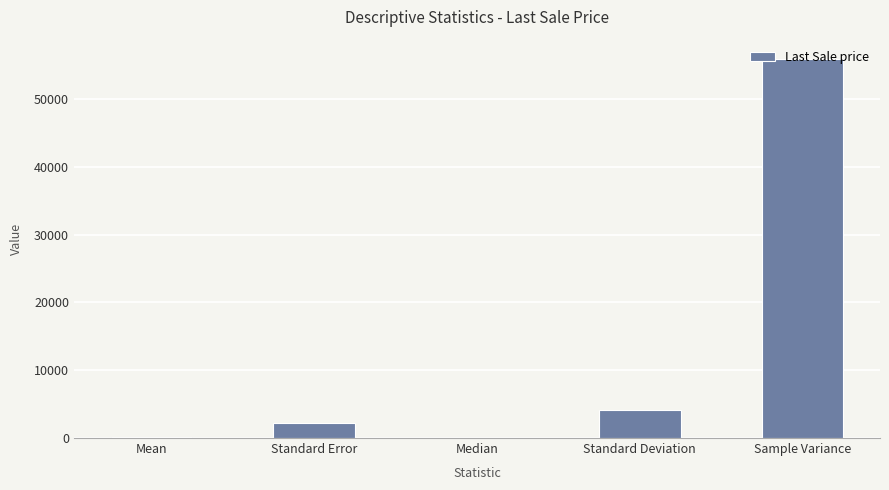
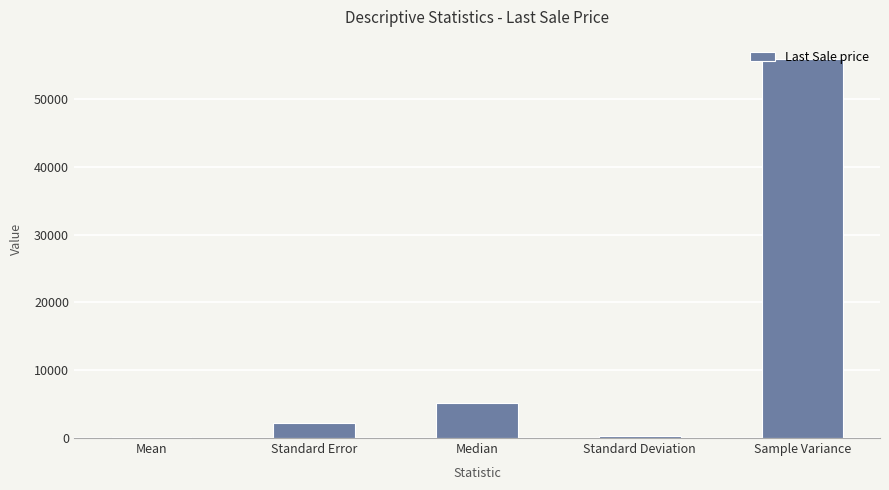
  {
    "Standard Error": 2000,
-   "Median": 0,
-   "Standard Deviation": 4000
+   "Median": 5000,
+   "Standard Deviation": 0
  }
